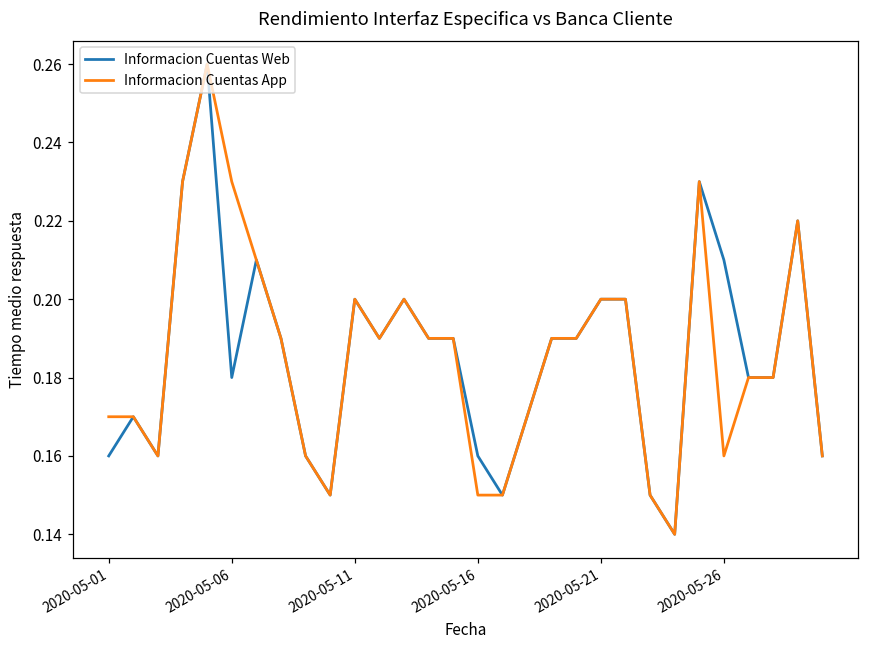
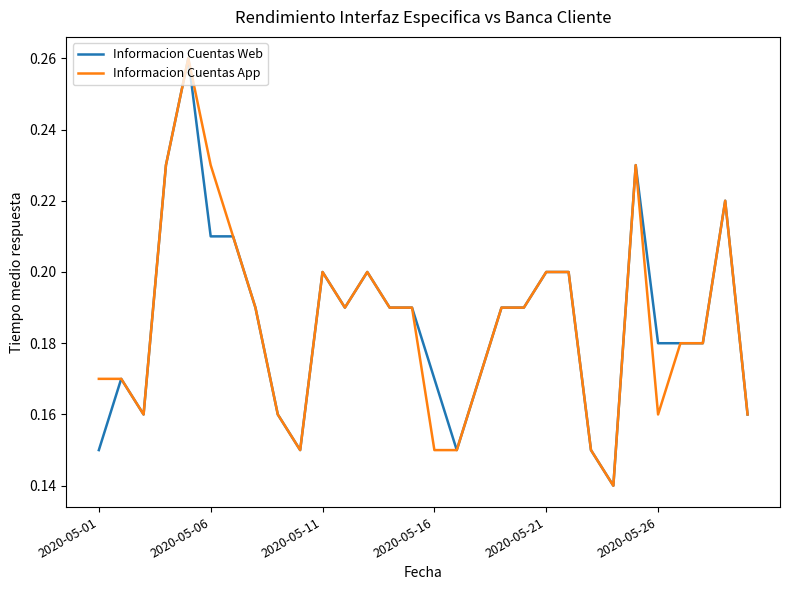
  {
    "Informacion Cuentas Web": {
-     "2020-05-01": 0.16,
-     "2020-05-06": 0.18,
-     "2020-05-16": 0.16,
-     "2020-05-26": 0.21
+     "2020-05-01": 0.15,
+     "2020-05-06": 0.21,
+     "2020-05-16": 0.17,
+     "2020-05-26": 0.18
    },
    "Informacion Cuentas App": {
      "2020-05-01": 0.17,
      "2020-05-06": 0.23,
      "2020-05-16": 0.15,
      "2020-05-26": 0.16
    }
  }
